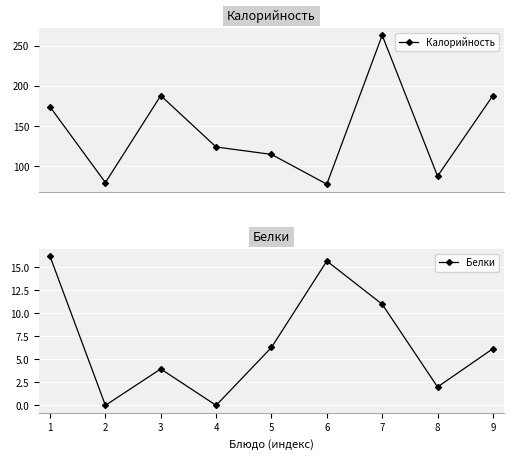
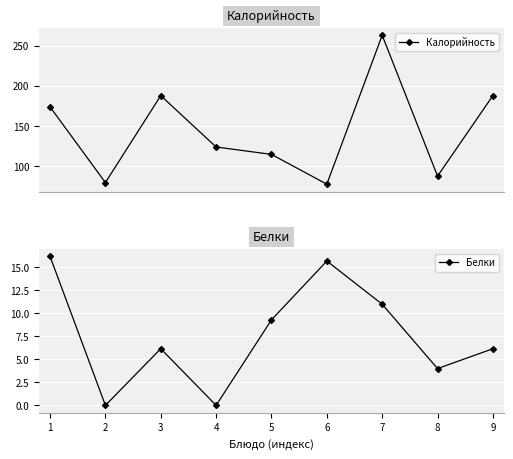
  {
    "Белки": {
      "1": 16,
      "2": 0,
-     "3": 4,
+     "3": 6,
      "4": 0,
-     "5": 6,
+     "5": 9,
      "6": 16,
      "7": 11,
-     "8": 2,
+     "8": 4,
      "9": 6
    }
  }
